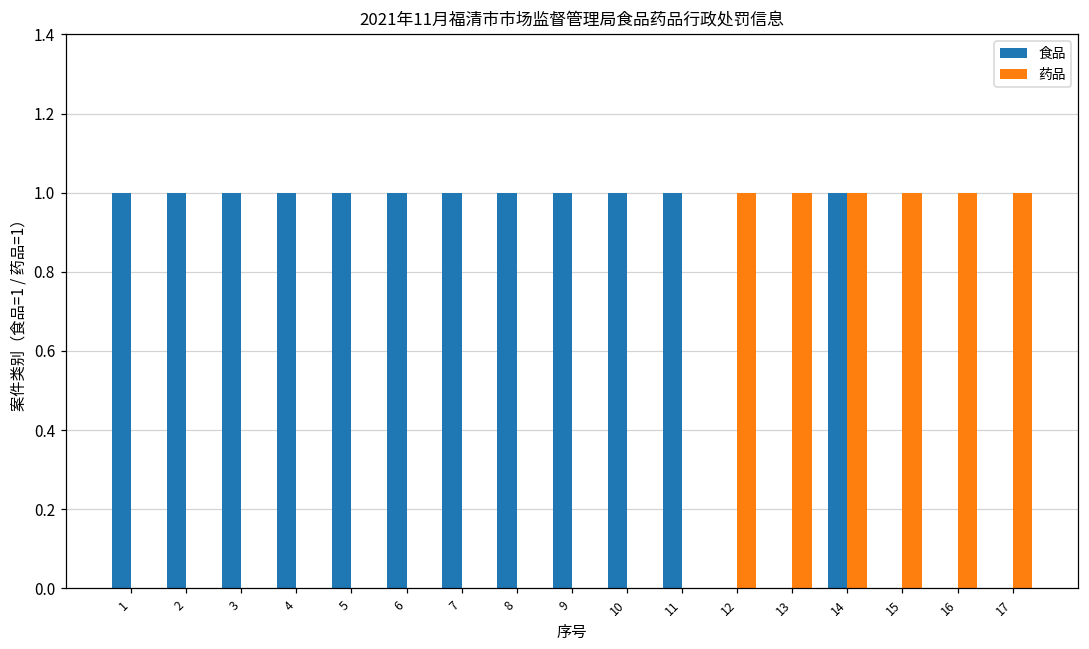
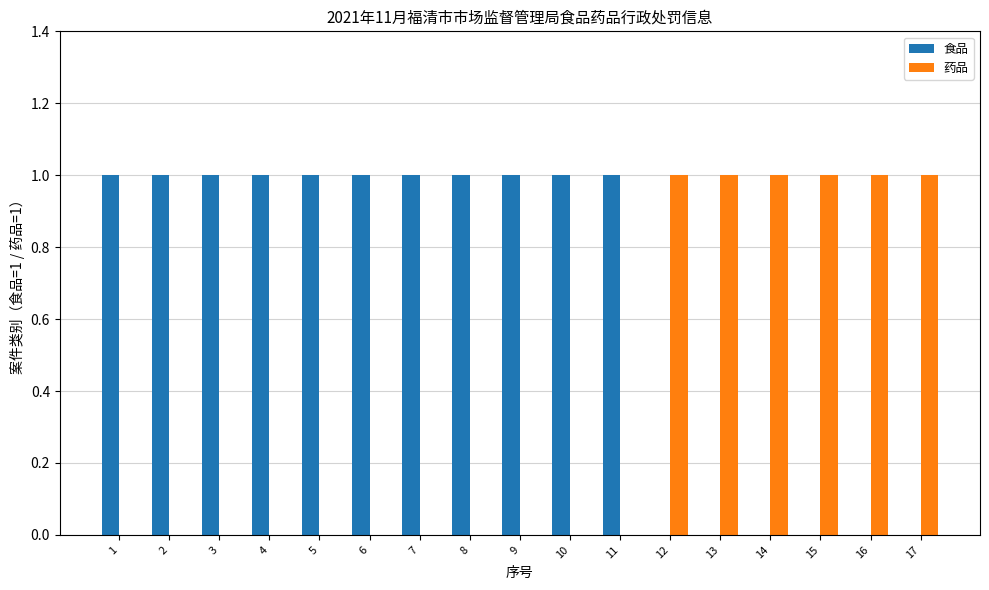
  {
    "食品": {
      "1": 1,
      "2": 1,
      "3": 1,
      "4": 1,
      "5": 1,
      "6": 1,
      "7": 1,
      "8": 1,
      "9": 1,
      "10": 1,
      "11": 1,
      "12": 0,
      "13": 0,
-     "14": 1,
+     "14": 0,
      "15": 0,
      "16": 0,
      "17": 0
    },
    "药品": {
      "1": 0,
      "2": 0,
      "3": 0,
      "4": 0,
      "5": 0,
      "6": 0,
      "7": 0,
      "8": 0,
      "9": 0,
      "10": 0,
      "11": 0,
      "12": 1,
      "13": 1,
      "14": 1,
      "15": 1,
      "16": 1,
      "17": 1
    }
  }
